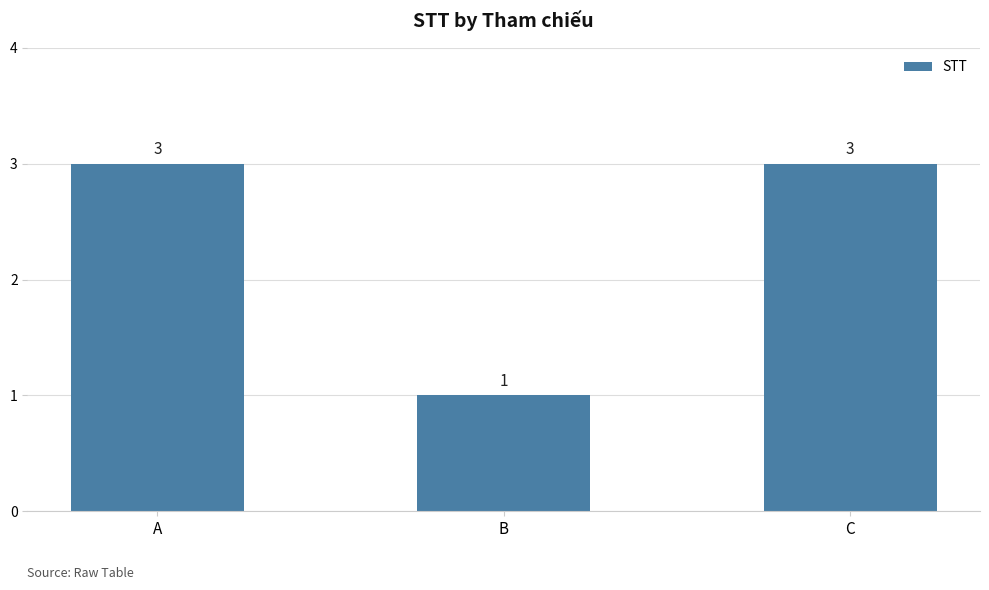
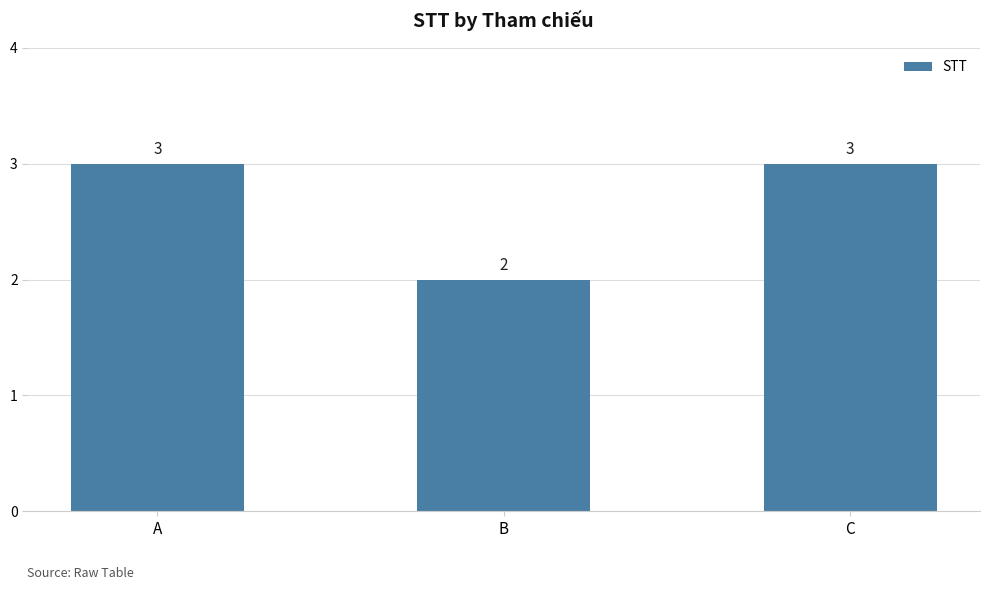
  {
    "A": 3,
-   "B": 1,
+   "B": 2,
    "C": 3
  }
